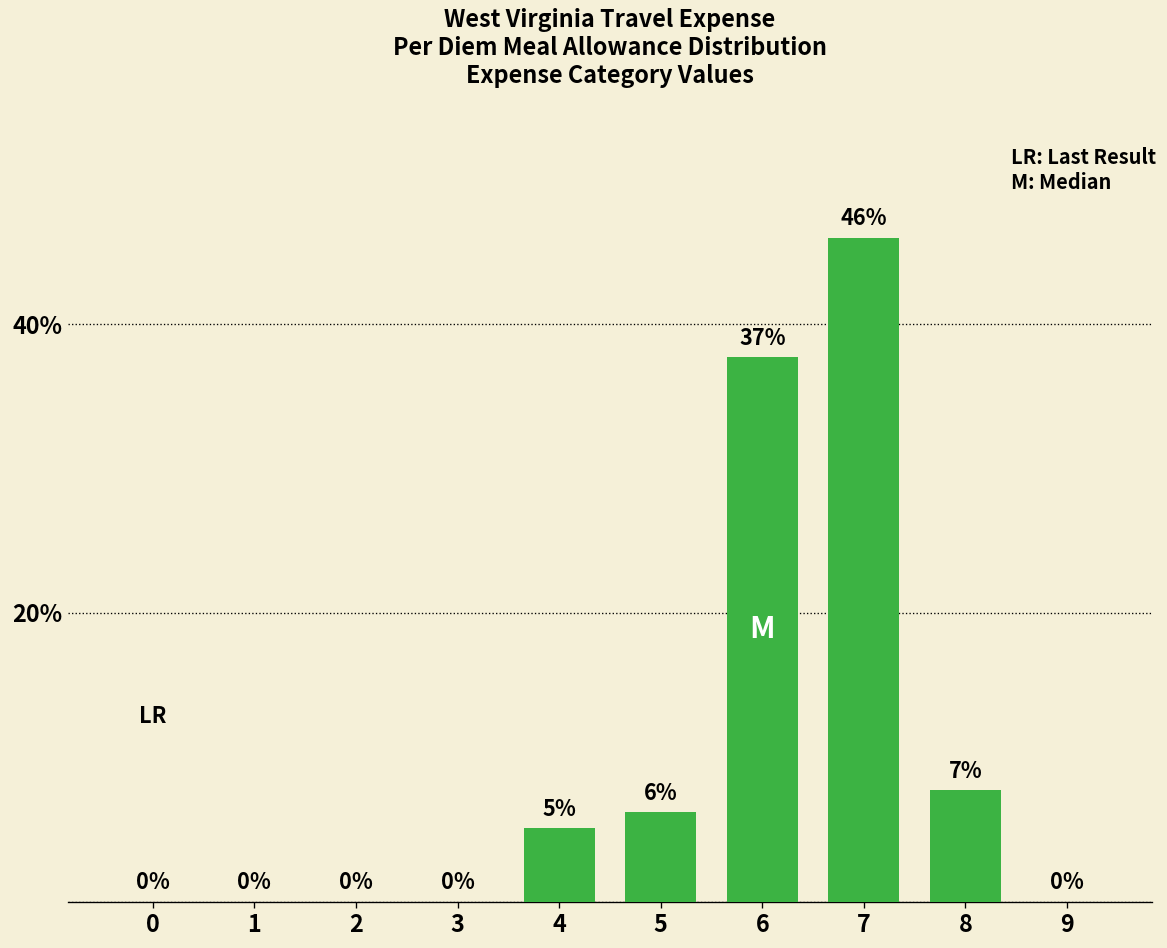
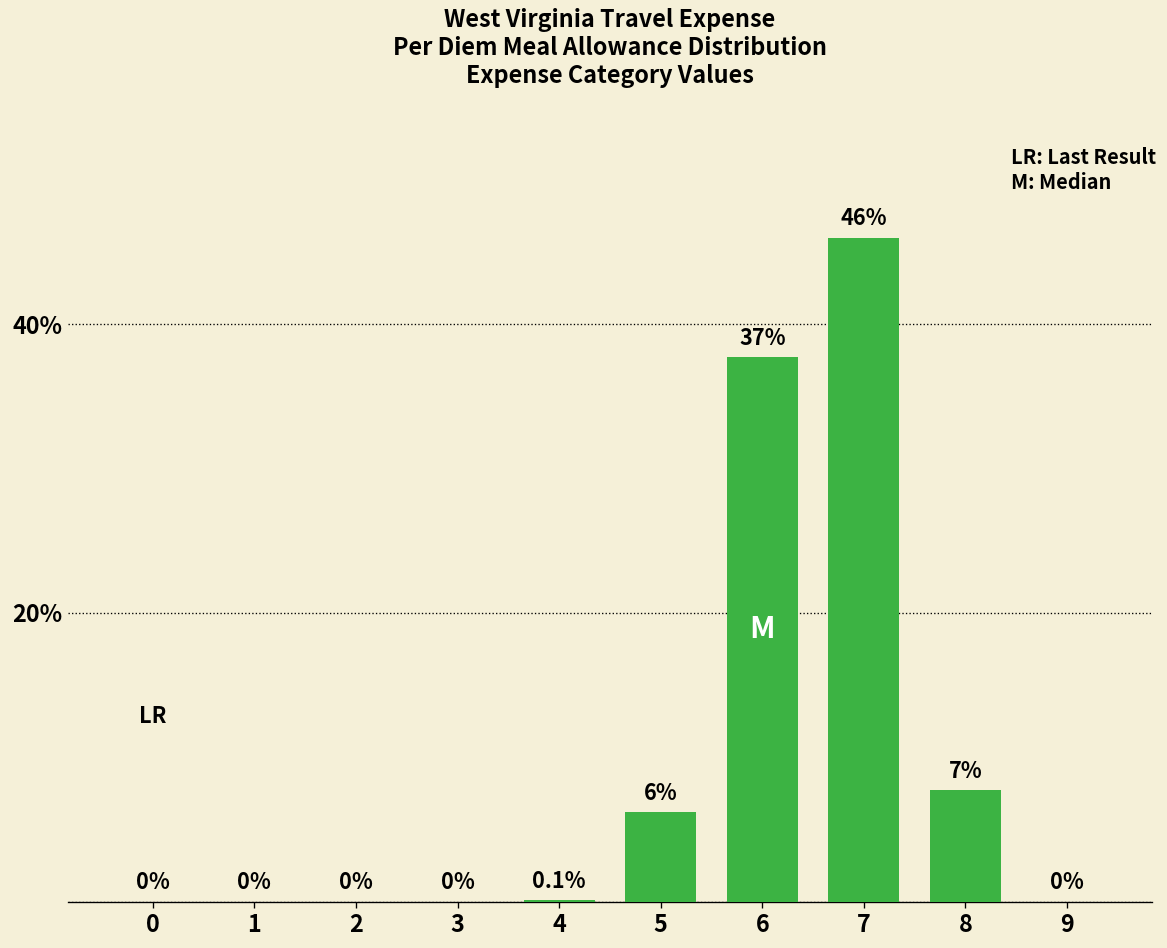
  {
    "0": "0%",
    "1": "0%",
    "2": "0%",
    "3": "0%",
-   "4": "5%",
+   "4": "0.1%",
    "5": "6%",
    "7": "46%",
    "9": "0%"
  }
